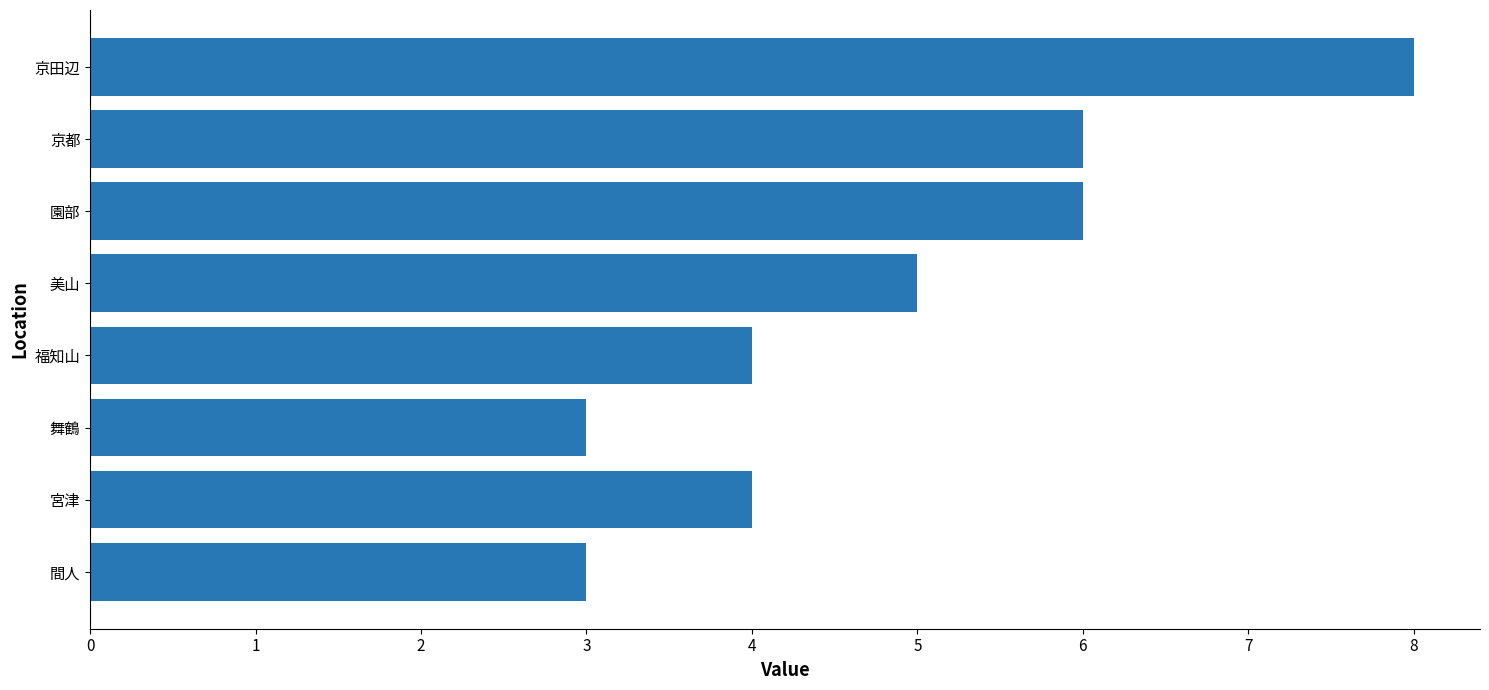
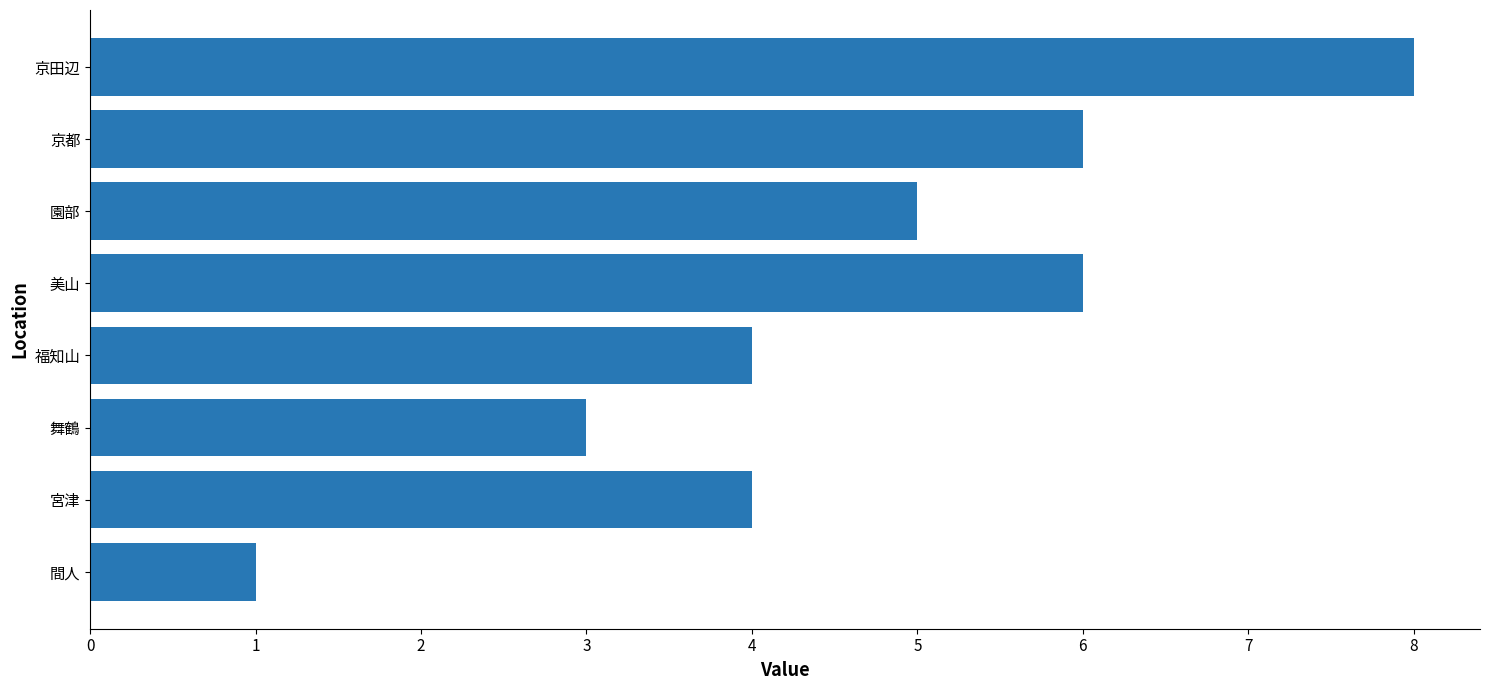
  {
    "京田辺": 8,
    "京都": 6,
-   "園部": 6,
-   "美山": 5,
+   "園部": 5,
+   "美山": 6,
    "福知山": 4,
    "舞鶴": 3,
    "宮津": 4,
-   "間人": 3
+   "間人": 1
  }
